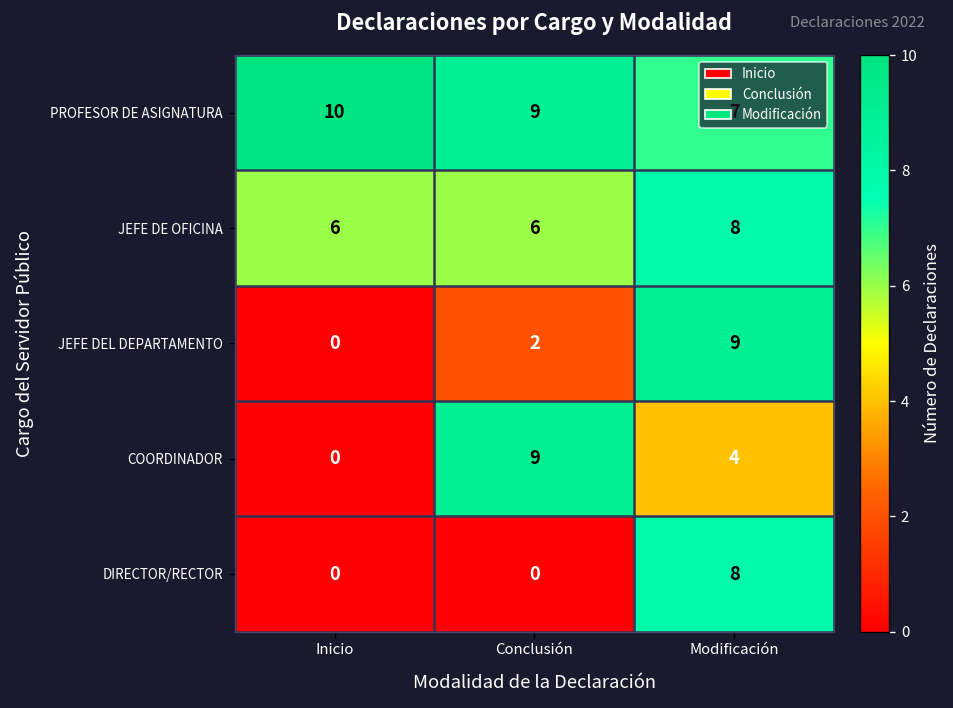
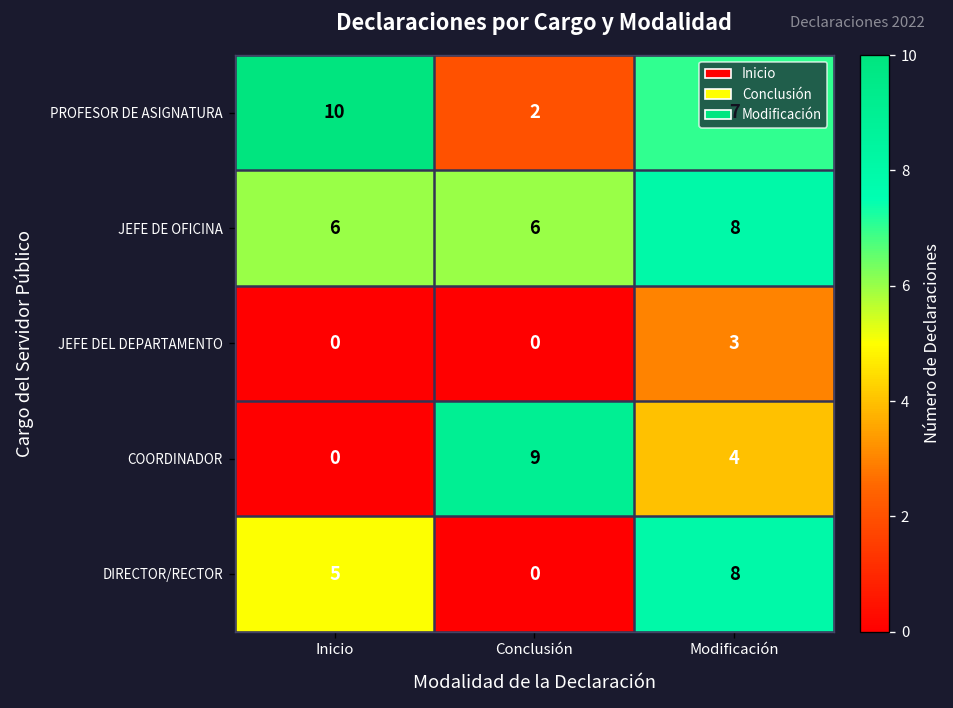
  {
    "PROFESOR DE ASIGNATURA": {
      "Inicio": 10,
-     "Conclusión": 9
+     "Conclusión": 2
    },
    "JEFE DE OFICINA": {
      "Inicio": 6,
      "Conclusión": 6,
      "Modificación": 8
    },
    "JEFE DEL DEPARTAMENTO": {
      "Inicio": 0,
-     "Conclusión": 2,
-     "Modificación": 9
+     "Conclusión": 0,
+     "Modificación": 3
    },
    "COORDINADOR": {
      "Inicio": 0,
      "Conclusión": 9,
      "Modificación": 4
    },
    "DIRECTOR/RECTOR": {
-     "Inicio": 0,
+     "Inicio": 5,
      "Conclusión": 0,
      "Modificación": 8
    }
  }
